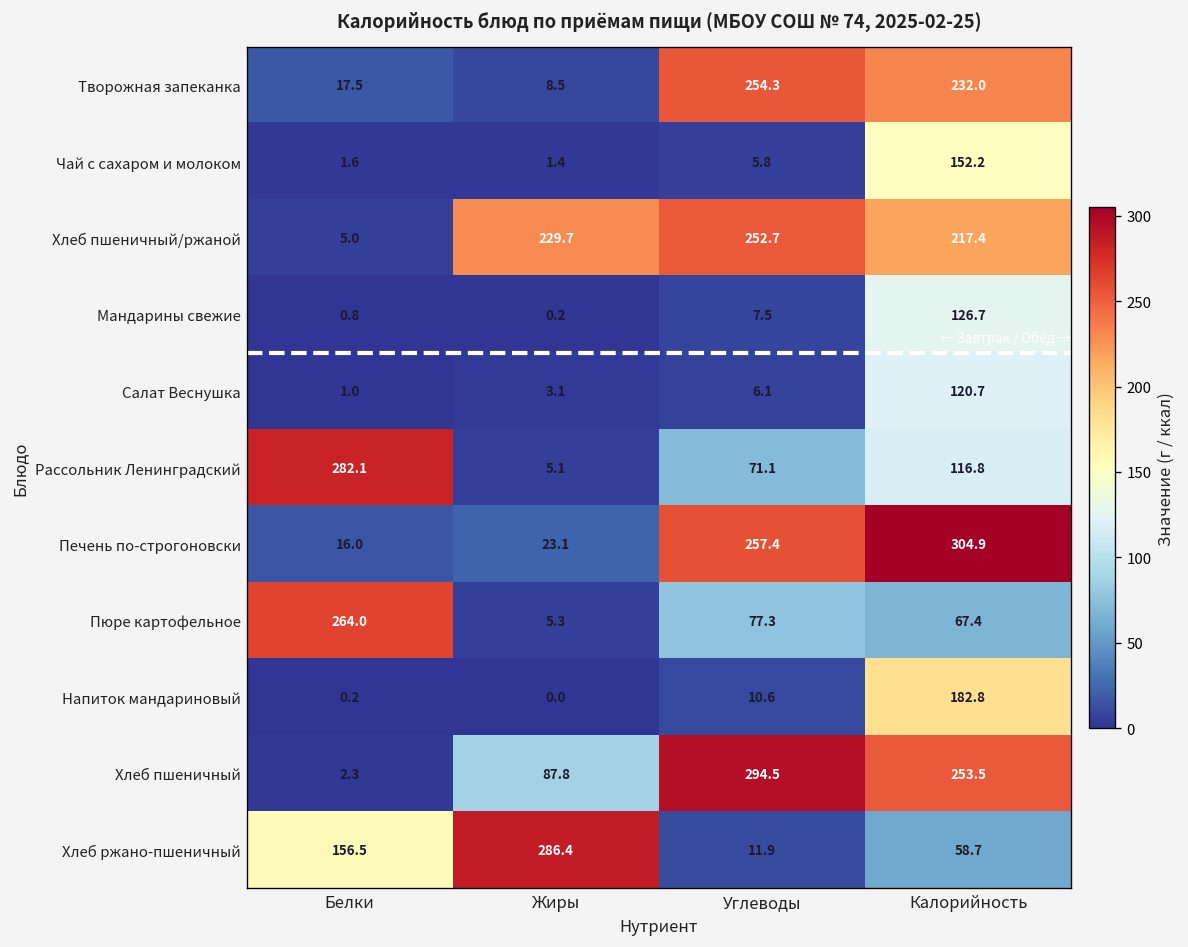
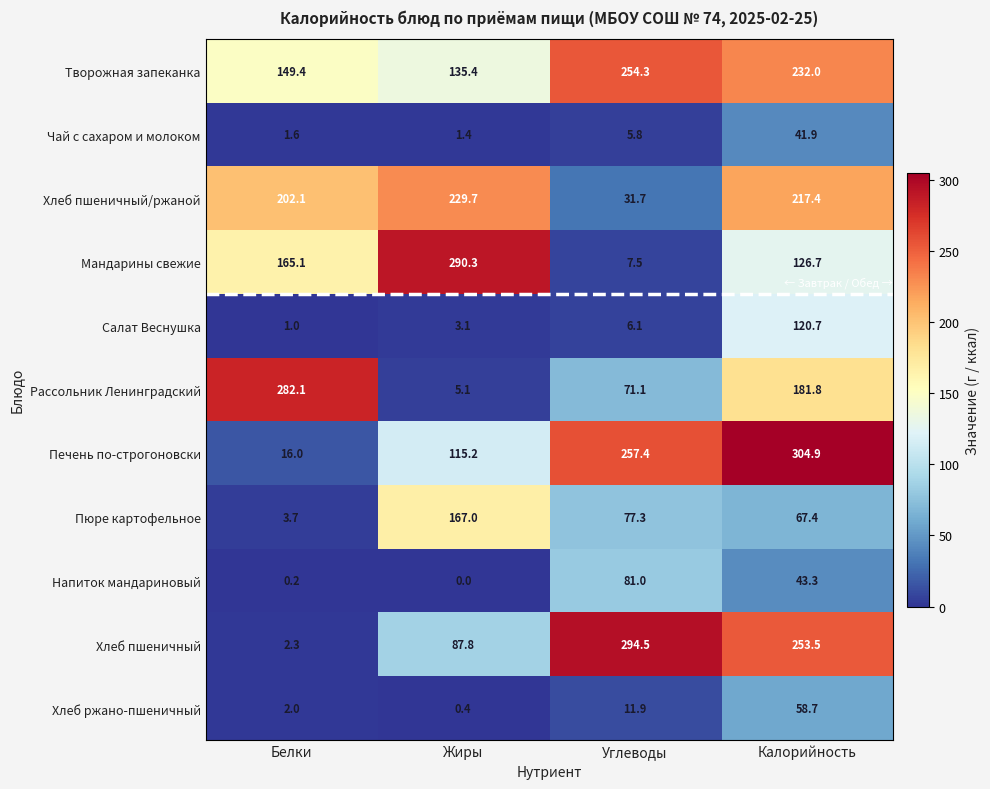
  {
    "Творожная запеканка": {
-     "Белки": 17.5,
-     "Жиры": 8.5,
+     "Белки": 149.4,
+     "Жиры": 135.4,
      "Углеводы": 254.3,
      "Калорийность": 232.0
    },
    "Чай с сахаром и молоком": {
      "Белки": 1.6,
      "Жиры": 1.4,
      "Углеводы": 5.8,
-     "Калорийность": 152.2
+     "Калорийность": 41.9
    },
    "Хлеб пшеничный/ржаной": {
-     "Белки": 5.0,
+     "Белки": 202.1,
      "Жиры": 229.7,
-     "Углеводы": 252.7,
+     "Углеводы": 31.7,
      "Калорийность": 217.4
    },
    "Мандарины свежие": {
-     "Белки": 0.8,
-     "Жиры": 0.2,
+     "Белки": 165.1,
+     "Жиры": 290.3,
      "Углеводы": 7.5,
      "Калорийность": 126.7
    },
    "Салат Веснушка": {
      "Белки": 1.0,
      "Жиры": 3.1,
      "Углеводы": 6.1,
      "Калорийность": 120.7
    },
    "Рассольник Ленинградский": {
      "Белки": 282.1,
      "Жиры": 5.1,
      "Углеводы": 71.1,
-     "Калорийность": 116.8
+     "Калорийность": 181.8
    },
    "Печень по-строгоновски": {
      "Белки": 16.0,
-     "Жиры": 23.1,
+     "Жиры": 115.2,
      "Углеводы": 257.4,
      "Калорийность": 304.9
    },
    "Пюре картофельное": {
-     "Белки": 264.0,
-     "Жиры": 5.3,
+     "Белки": 3.7,
+     "Жиры": 167.0,
      "Углеводы": 77.3,
      "Калорийность": 67.4
    },
    "Напиток мандариновый": {
      "Белки": 0.2,
      "Жиры": 0.0,
-     "Углеводы": 10.6,
-     "Калорийность": 182.8
+     "Углеводы": 81.0,
+     "Калорийность": 43.3
    },
    "Хлеб пшеничный": {
      "Белки": 2.3,
      "Жиры": 87.8,
      "Углеводы": 294.5,
      "Калорийность": 253.5
    },
    "Хлеб ржано-пшеничный": {
-     "Белки": 156.5,
-     "Жиры": 286.4,
+     "Белки": 2.0,
+     "Жиры": 0.4,
      "Углеводы": 11.9,
      "Калорийность": 58.7
    }
  }
